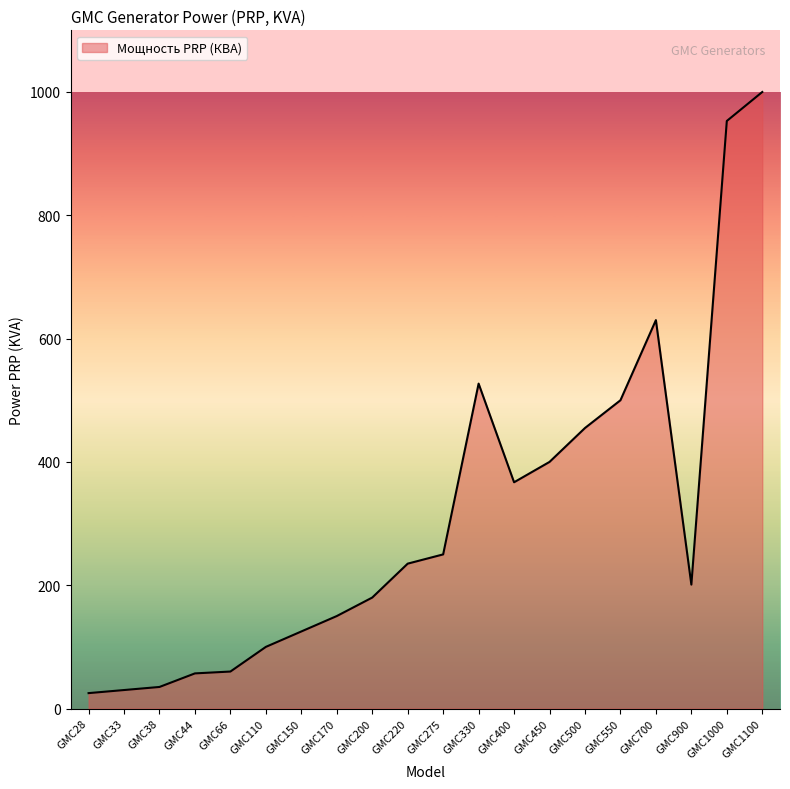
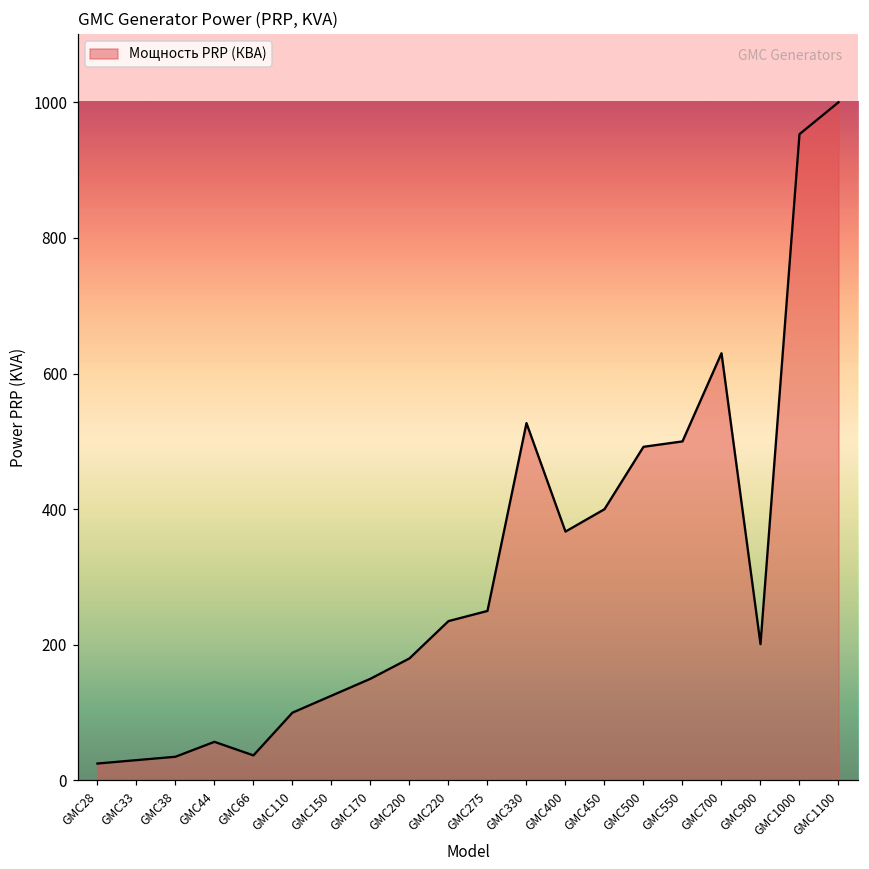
  {
    "GMC28": 30,
    "GMC33": 30,
    "GMC38": 40,
    "GMC44": 60,
-   "GMC66": 60,
+   "GMC66": 40,
    "GMC110": 100,
    "GMC150": 130,
    "GMC170": 150,
    "GMC200": 180,
    "GMC220": 240,
    "GMC275": 250,
    "GMC330": 530,
    "GMC400": 370,
    "GMC450": 400,
-   "GMC500": 460,
+   "GMC500": 490,
    "GMC550": 500,
    "GMC700": 630,
    "GMC900": 200,
    "GMC1000": 950,
    "GMC1100": 1000
  }
